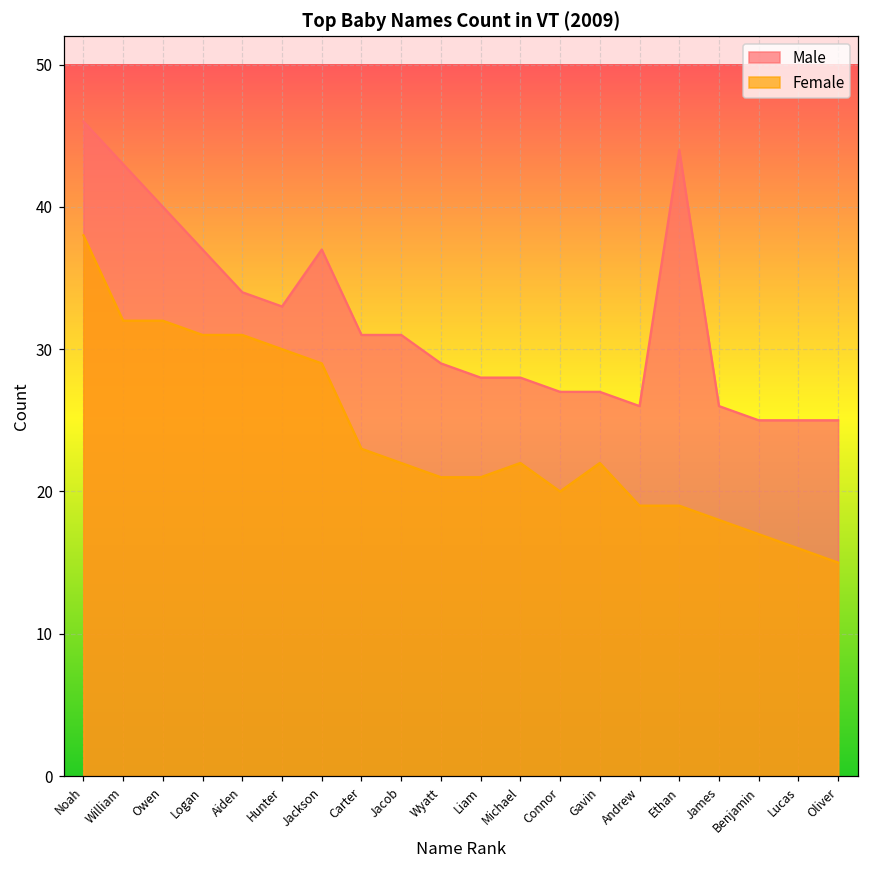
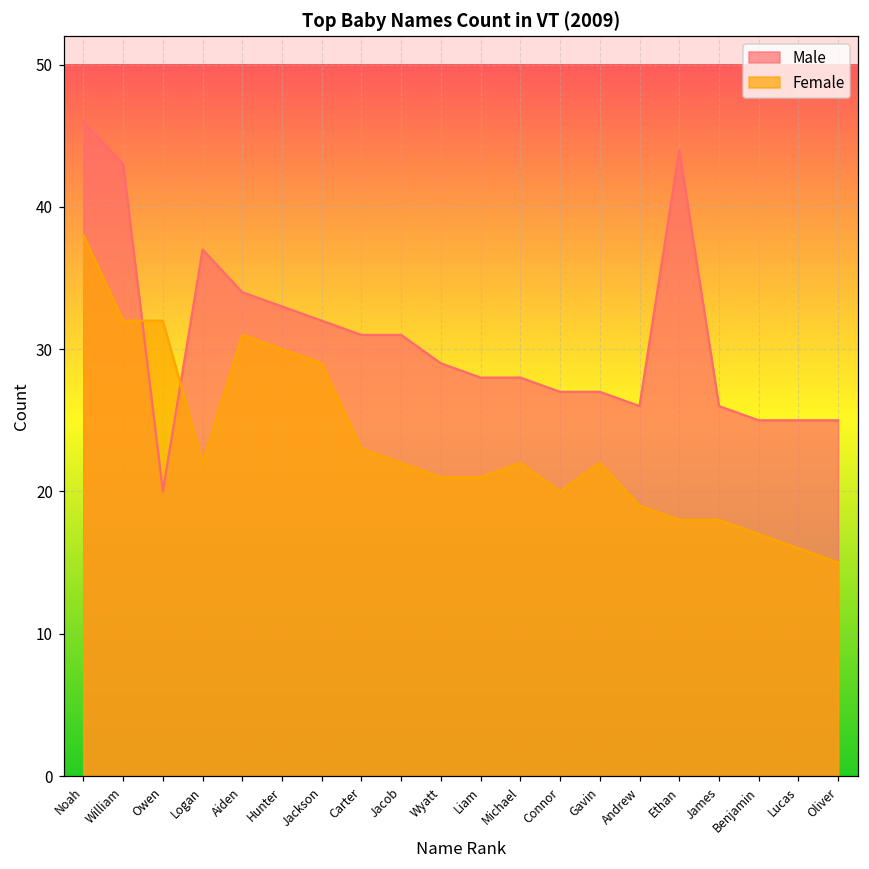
  {
    "Male": {
      "Noah": 46,
      "William": 43,
-     "Owen": 40,
+     "Owen": 20,
      "Logan": 37,
      "Aiden": 34,
      "Hunter": 33,
-     "Jackson": 37,
+     "Jackson": 32,
      "Carter": 31,
      "Jacob": 31,
      "Wyatt": 29,
      "Liam": 28,
      "Michael": 28,
      "Connor": 27,
      "Gavin": 27,
      "Andrew": 26,
      "Ethan": 44,
      "James": 26,
      "Benjamin": 25,
      "Lucas": 25,
      "Oliver": 25
    },
    "Female": {
      "Noah": 38,
      "William": 32,
      "Owen": 32,
-     "Logan": 31,
+     "Logan": 22,
      "Aiden": 31,
      "Hunter": 30,
      "Jackson": 29,
      "Carter": 23,
      "Jacob": 22,
      "Wyatt": 21,
      "Liam": 21,
      "Michael": 22,
      "Connor": 20,
      "Gavin": 22,
      "Andrew": 19,
-     "Ethan": 19,
+     "Ethan": 18,
      "James": 18,
      "Benjamin": 17,
      "Lucas": 16,
      "Oliver": 15
    }
  }
